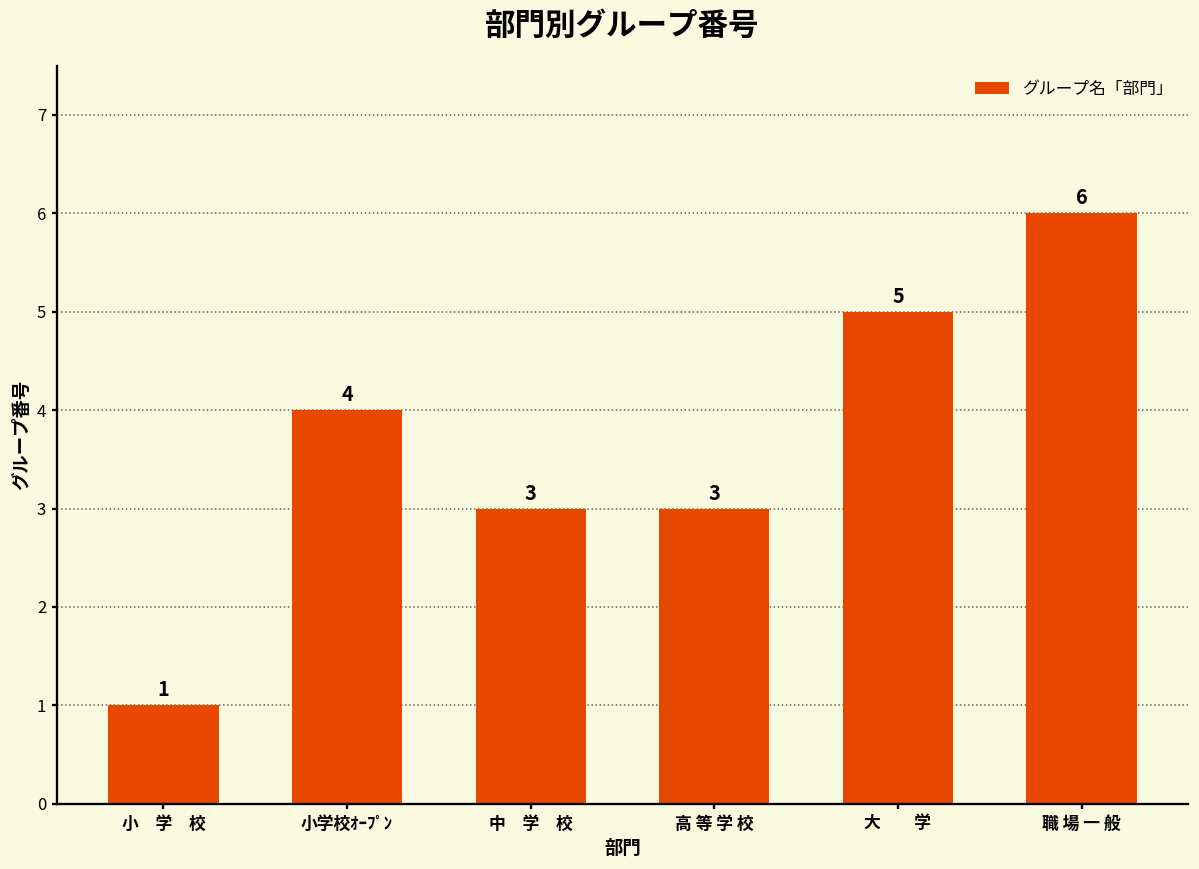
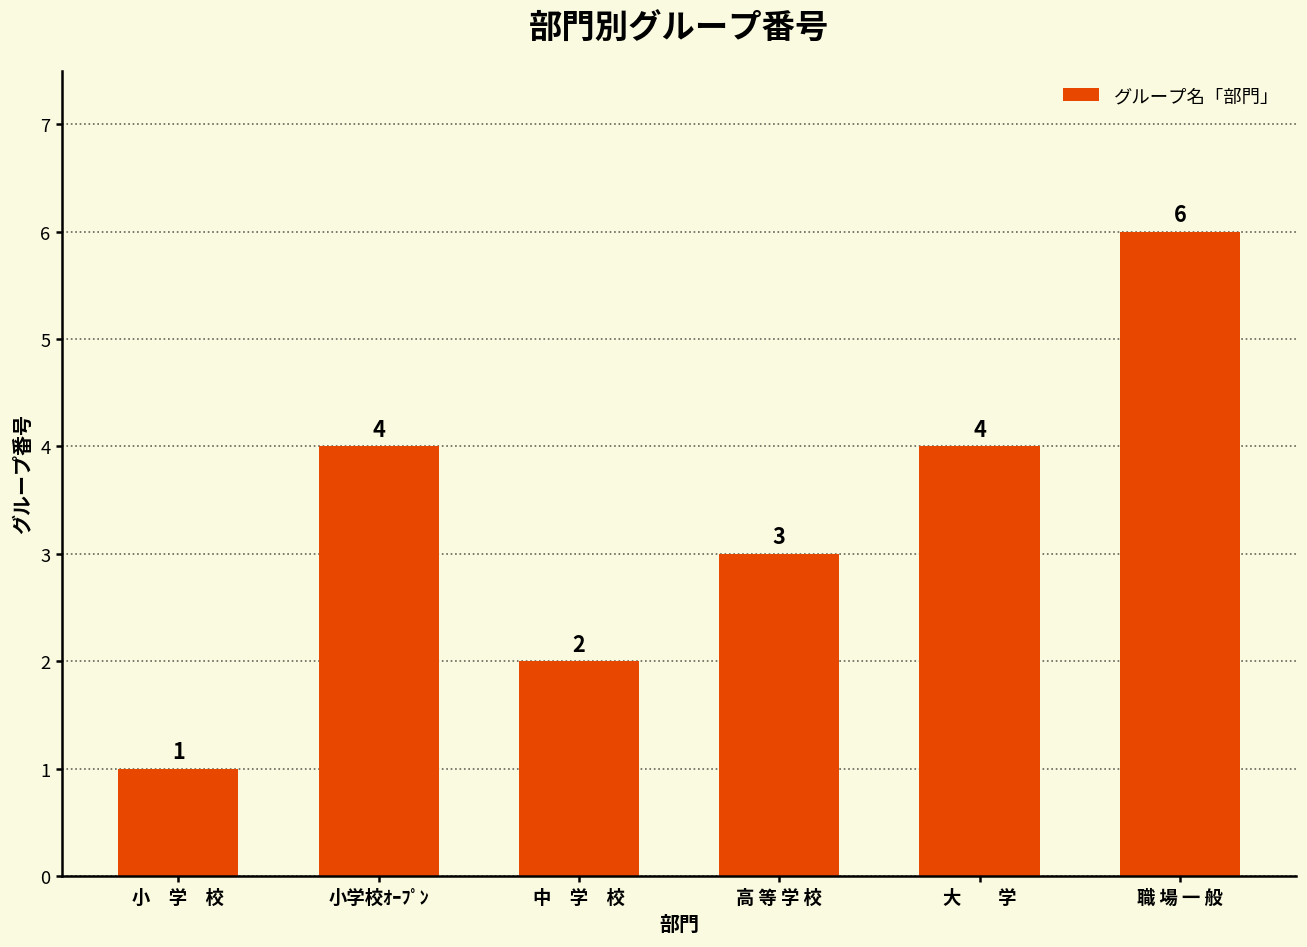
  {
    "小 学 校": 1,
    "小学校ｵｰﾌﾟﾝ": 4,
-   "中 学 校": 3,
+   "中 学 校": 2,
    "高 等 学 校": 3,
-   "大 学": 5,
+   "大 学": 4,
    "職 場 一 般": 6
  }
